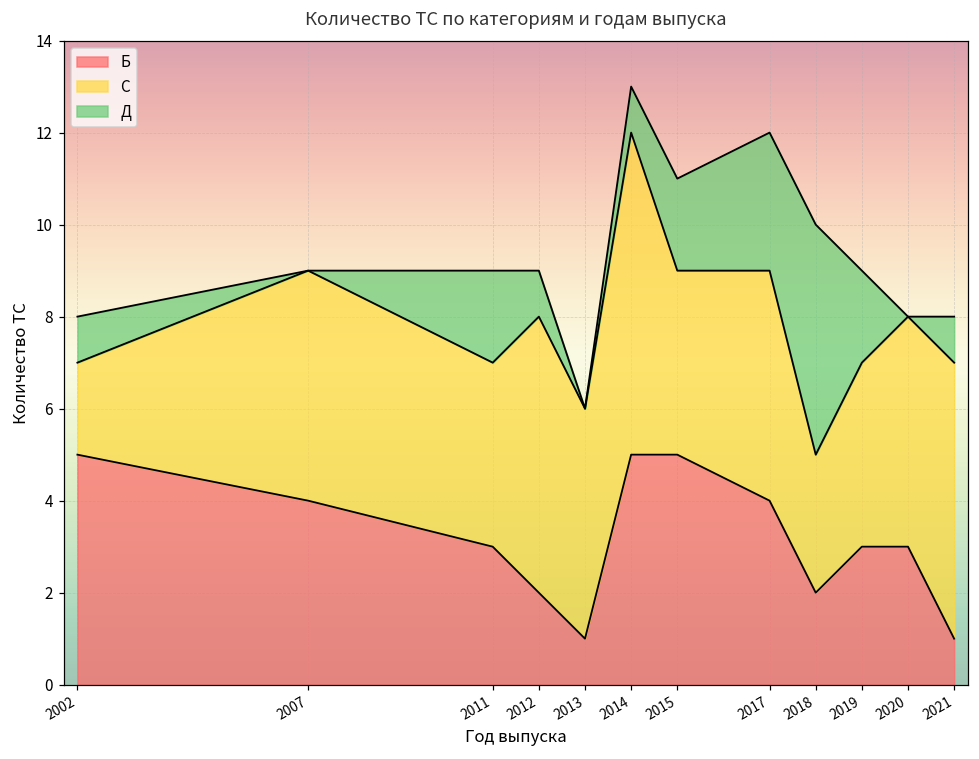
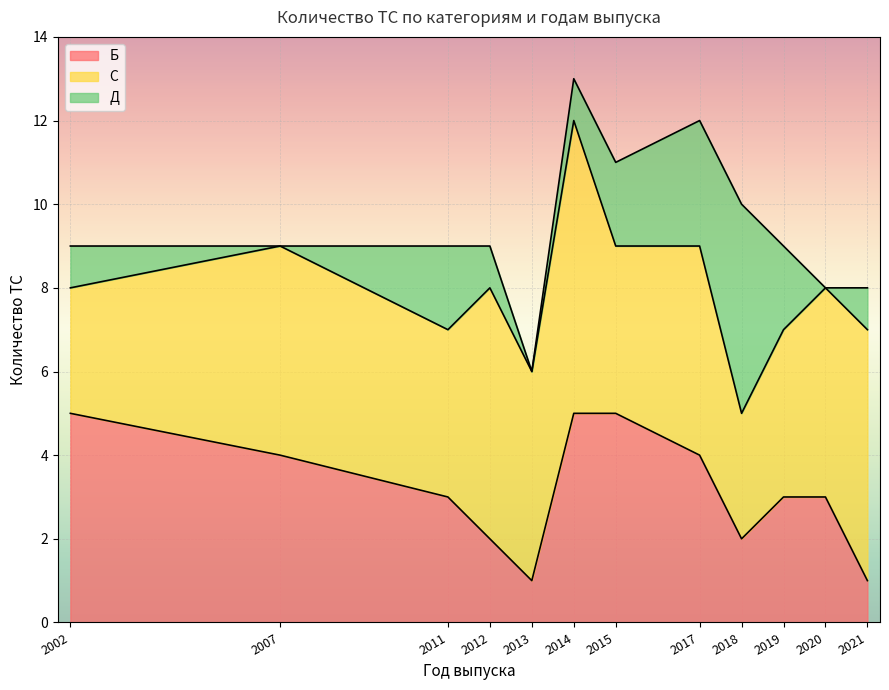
  {
    "Б": {
      "2002": 5,
      "2007": 4,
      "2011": 3,
      "2012": 2,
      "2013": 1,
      "2014": 5,
      "2015": 5,
      "2017": 4,
      "2018": 2,
      "2019": 3,
      "2020": 3,
      "2021": 1
    },
    "С": {
-     "2002": 2,
+     "2002": 3,
      "2011": 4,
      "2012": 6,
      "2014": 7,
      "2015": 4,
      "2017": 5,
      "2018": 3,
      "2019": 4,
      "2021": 6
    },
    "Д": {
      "2002": 1,
      "2011": 2,
      "2012": 1,
      "2014": 1,
      "2015": 2,
      "2017": 3,
      "2018": 5,
      "2019": 2,
      "2021": 1
    }
  }
